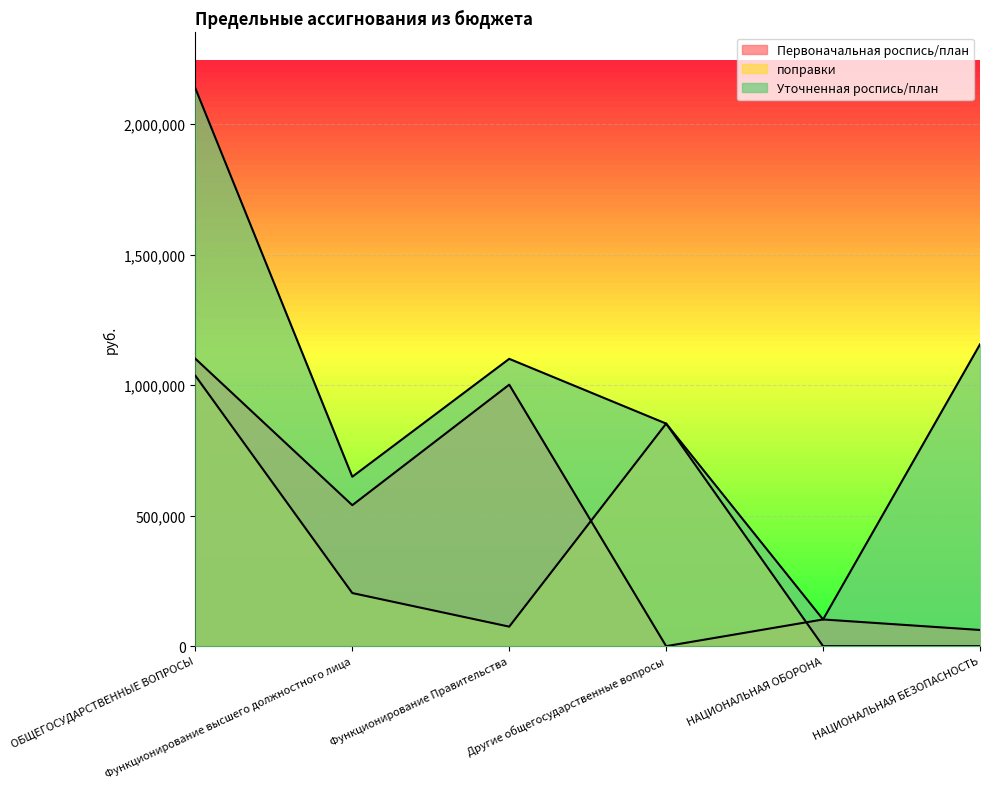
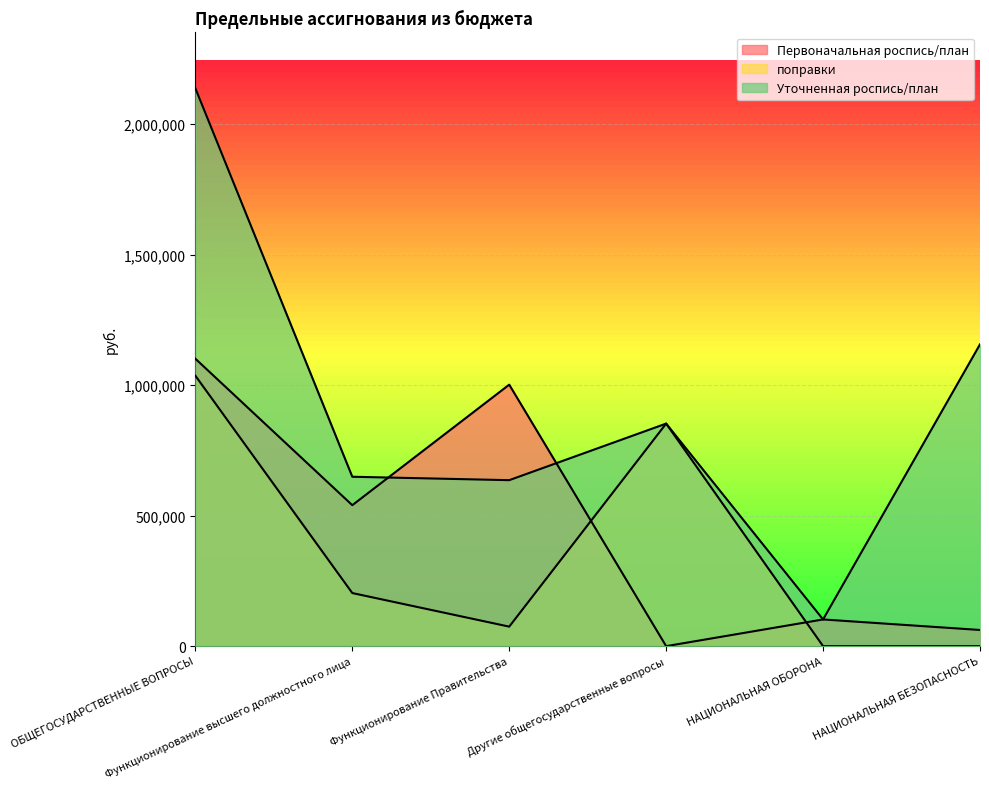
  {
    "Первоначальная роспись/план": {
      "ОБЩЕГОСУДАРСТВЕННЫЕ ВОПРОСЫ": "1,100,000",
      "Функционирование высшего должностного лица": "540,000",
      "Функционирование Правительства": "1,000,000",
      "Другие общегосударственные вопросы": "0",
      "НАЦИОНАЛЬНАЯ БЕЗОПАСНОСТЬ": "60,000"
    },
    "поправки": {
      "ОБЩЕГОСУДАРСТВЕННЫЕ ВОПРОСЫ": "1,040,000",
      "Функционирование высшего должностного лица": "200,000",
      "Функционирование Правительства": "70,000",
      "НАЦИОНАЛЬНАЯ ОБОРОНА": "0",
      "НАЦИОНАЛЬНАЯ БЕЗОПАСНОСТЬ": "0"
    },
    "Уточненная роспись/план": {
      "ОБЩЕГОСУДАРСТВЕННЫЕ ВОПРОСЫ": "2,140,000",
      "Функционирование высшего должностного лица": "650,000",
-     "Функционирование Правительства": "1,100,000",
+     "Функционирование Правительства": "640,000",
      "НАЦИОНАЛЬНАЯ БЕЗОПАСНОСТЬ": "1,160,000"
    }
  }
